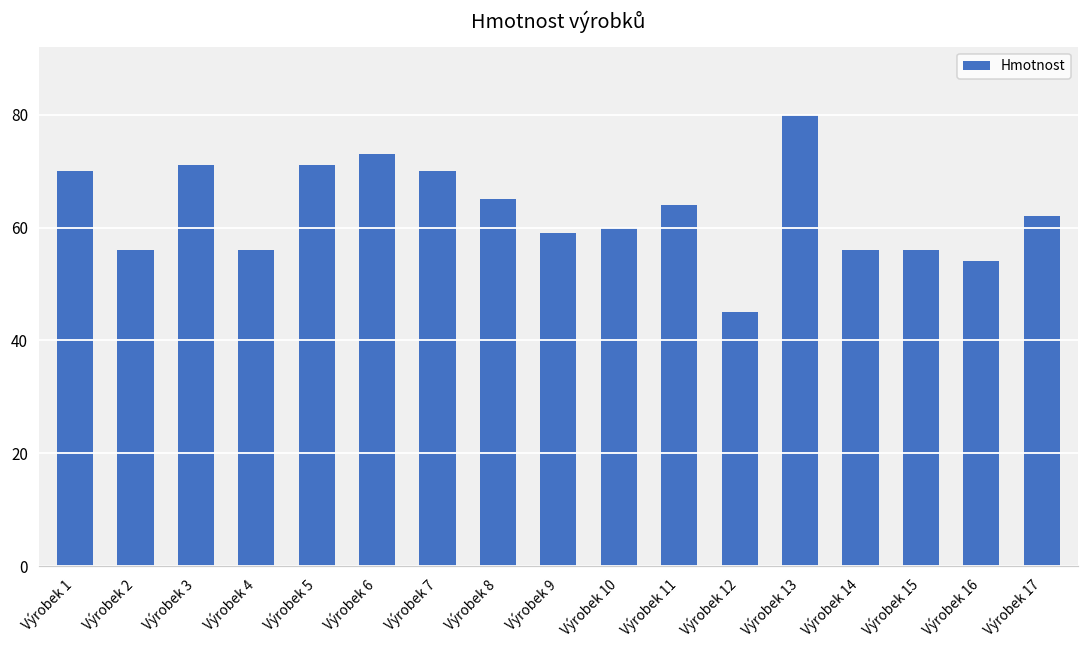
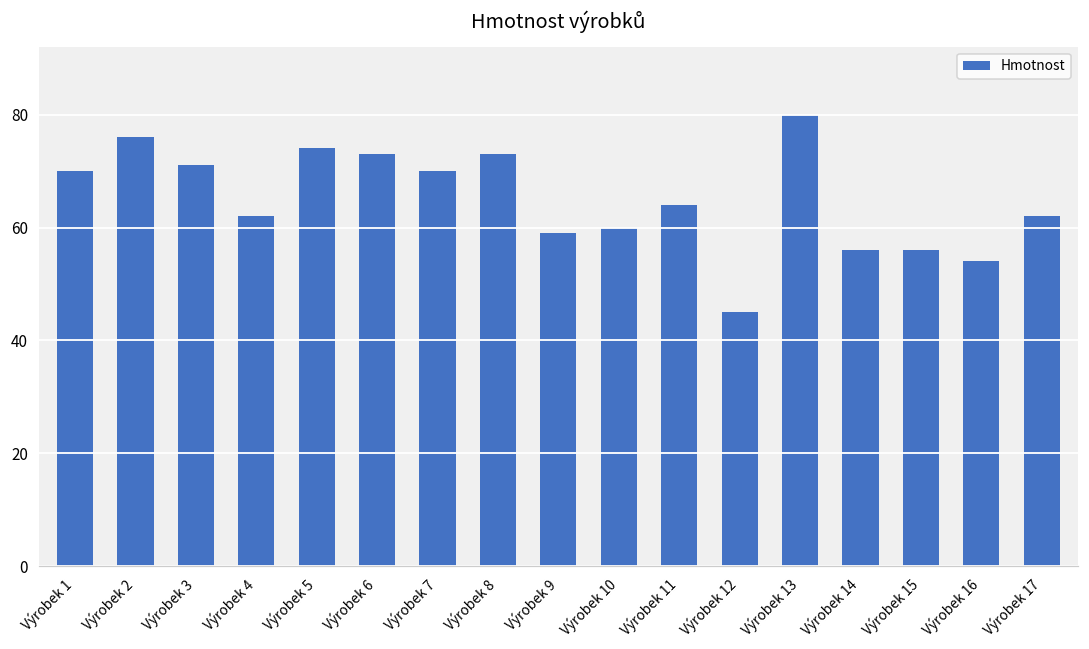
  {
    "Výrobek 1": 70,
-   "Výrobek 2": 56,
+   "Výrobek 2": 76,
    "Výrobek 3": 71,
-   "Výrobek 4": 56,
-   "Výrobek 5": 71,
+   "Výrobek 4": 62,
+   "Výrobek 5": 74,
    "Výrobek 6": 73,
    "Výrobek 7": 70,
-   "Výrobek 8": 65,
+   "Výrobek 8": 73,
    "Výrobek 9": 59,
    "Výrobek 10": 60,
    "Výrobek 11": 64,
    "Výrobek 12": 45,
    "Výrobek 13": 80,
    "Výrobek 14": 56,
    "Výrobek 15": 56,
    "Výrobek 16": 54,
    "Výrobek 17": 62
  }
